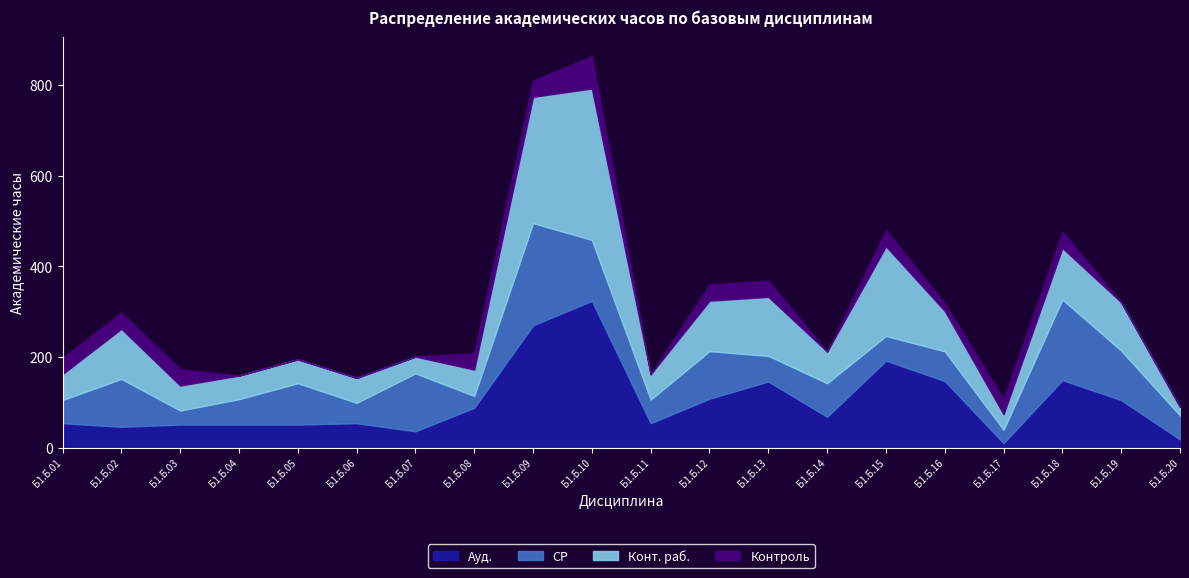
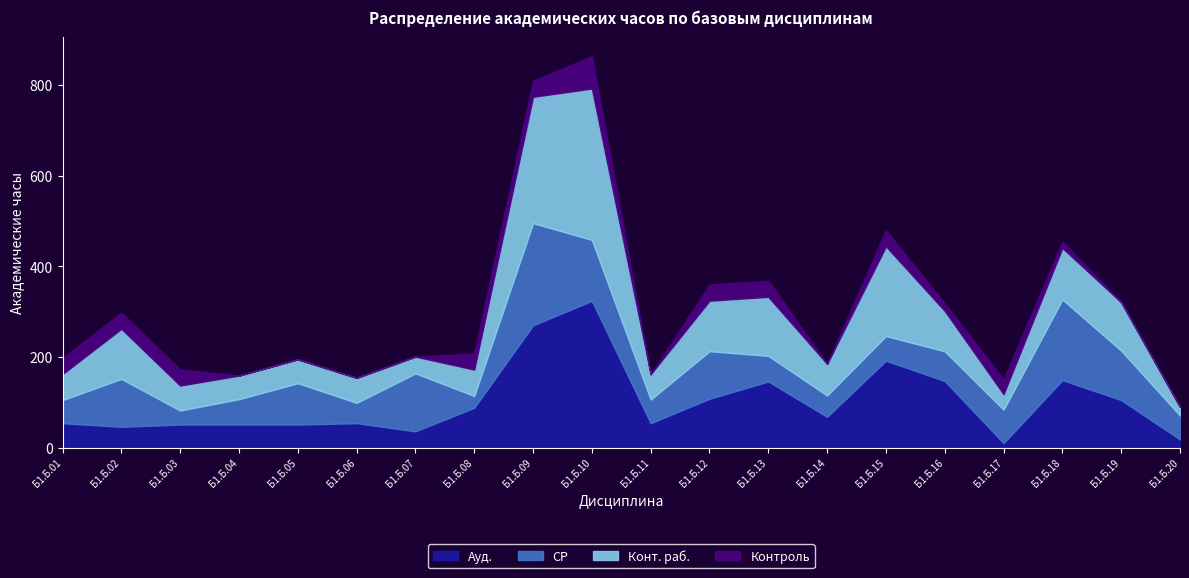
  {
    "Ауд.": {
      "Б1.Б.01": 50,
      "Б1.Б.02": 50,
      "Б1.Б.03": 50,
      "Б1.Б.04": 50,
      "Б1.Б.05": 50,
      "Б1.Б.06": 50,
      "Б1.Б.07": 40,
      "Б1.Б.08": 90,
      "Б1.Б.09": 270,
      "Б1.Б.10": 320,
      "Б1.Б.11": 50,
      "Б1.Б.12": 110,
      "Б1.Б.13": 150,
      "Б1.Б.14": 70,
      "Б1.Б.15": 190,
      "Б1.Б.16": 150,
      "Б1.Б.17": 10,
      "Б1.Б.18": 150,
      "Б1.Б.19": 110,
      "Б1.Б.20": 20
    },
    "СР": {
      "Б1.Б.01": 50,
      "Б1.Б.02": 110,
      "Б1.Б.03": 30,
      "Б1.Б.04": 60,
      "Б1.Б.05": 90,
      "Б1.Б.06": 50,
      "Б1.Б.07": 130,
      "Б1.Б.08": 30,
      "Б1.Б.09": 230,
      "Б1.Б.10": 130,
      "Б1.Б.11": 50,
      "Б1.Б.12": 110,
      "Б1.Б.13": 60,
-     "Б1.Б.14": 70,
+     "Б1.Б.14": 50,
      "Б1.Б.15": 50,
      "Б1.Б.16": 70,
-     "Б1.Б.17": 30,
+     "Б1.Б.17": 70,
      "Б1.Б.18": 180,
      "Б1.Б.19": 110,
      "Б1.Б.20": 50
    },
    "Конт. раб.": {
      "Б1.Б.01": 60,
      "Б1.Б.02": 110,
      "Б1.Б.03": 60,
      "Б1.Б.08": 60,
      "Б1.Б.09": 280,
      "Б1.Б.10": 330,
      "Б1.Б.12": 110,
      "Б1.Б.13": 130,
      "Б1.Б.15": 200,
      "Б1.Б.16": 90,
      "Б1.Б.17": 30,
      "Б1.Б.18": 110
    },
    "Контроль": {
      "Б1.Б.01": 40,
      "Б1.Б.02": 40,
      "Б1.Б.03": 40,
      "Б1.Б.08": 40,
      "Б1.Б.09": 40,
      "Б1.Б.10": 70,
      "Б1.Б.12": 40,
      "Б1.Б.13": 40,
      "Б1.Б.15": 40,
      "Б1.Б.16": 20,
      "Б1.Б.17": 30,
-     "Б1.Б.18": 40
+     "Б1.Б.18": 10
    }
  }
